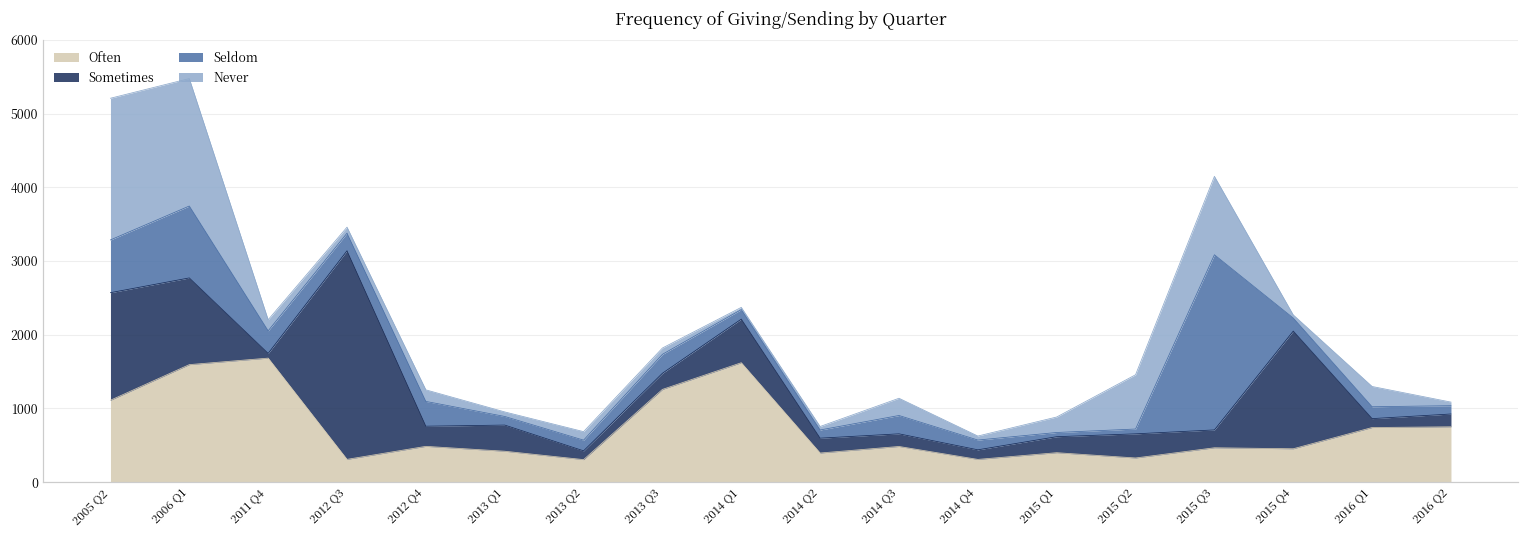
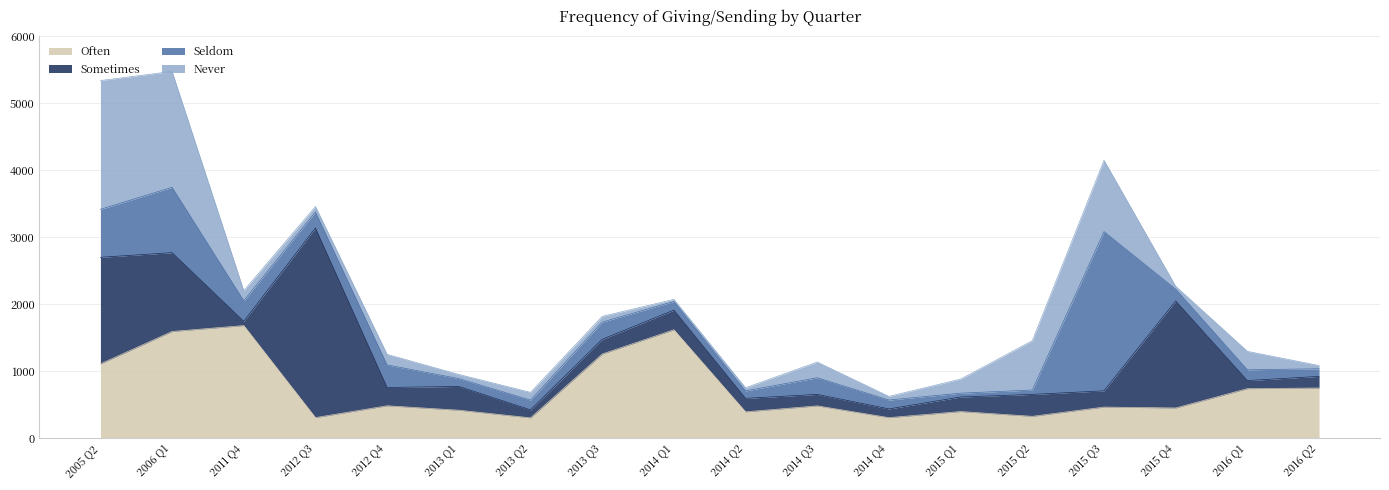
  {
    "Often": {
      "2005 Q2": 1100,
      "2006 Q1": 1600,
      "2011 Q4": 1700,
      "2012 Q3": 300,
      "2012 Q4": 500,
      "2013 Q1": 400,
      "2013 Q2": 300,
      "2013 Q3": 1300,
      "2014 Q1": 1600,
      "2014 Q2": 400,
      "2014 Q3": 500,
      "2014 Q4": 300,
      "2015 Q1": 400,
      "2015 Q2": 300,
      "2015 Q3": 500,
      "2015 Q4": 500,
      "2016 Q1": 700,
      "2016 Q2": 800
    },
    "Sometimes": {
-     "2005 Q2": 1500,
+     "2005 Q2": 1600,
      "2006 Q1": 1200,
      "2011 Q4": 100,
      "2012 Q3": 2800,
      "2012 Q4": 300,
      "2013 Q1": 400,
      "2013 Q2": 100,
      "2013 Q3": 200,
-     "2014 Q1": 600,
+     "2014 Q1": 300,
      "2014 Q2": 200,
      "2014 Q3": 200,
      "2014 Q4": 100,
      "2015 Q1": 200,
      "2015 Q2": 300,
      "2015 Q3": 200,
      "2015 Q4": 1600,
      "2016 Q1": 100,
      "2016 Q2": 200
    },
    "Seldom": {
      "2005 Q2": 700,
      "2006 Q1": 1000,
      "2011 Q4": 300,
      "2012 Q3": 200,
      "2012 Q4": 300,
      "2013 Q1": 100,
      "2013 Q2": 100,
      "2013 Q3": 300,
      "2014 Q2": 100,
      "2014 Q3": 200,
      "2014 Q4": 100,
      "2015 Q1": 100,
      "2015 Q2": 100,
      "2015 Q3": 2400,
      "2015 Q4": 200,
      "2016 Q1": 200,
      "2016 Q2": 100
    },
    "Never": {
      "2005 Q2": 1900,
      "2006 Q1": 1700,
      "2011 Q4": 200,
      "2012 Q3": 100,
      "2012 Q4": 200,
      "2013 Q1": 100,
      "2013 Q2": 100,
      "2013 Q3": 100,
      "2014 Q2": 0,
      "2014 Q3": 200,
      "2014 Q4": 100,
      "2015 Q1": 200,
      "2015 Q2": 700,
      "2015 Q3": 1100,
      "2015 Q4": 0,
      "2016 Q1": 300,
      "2016 Q2": 0
    }
  }
